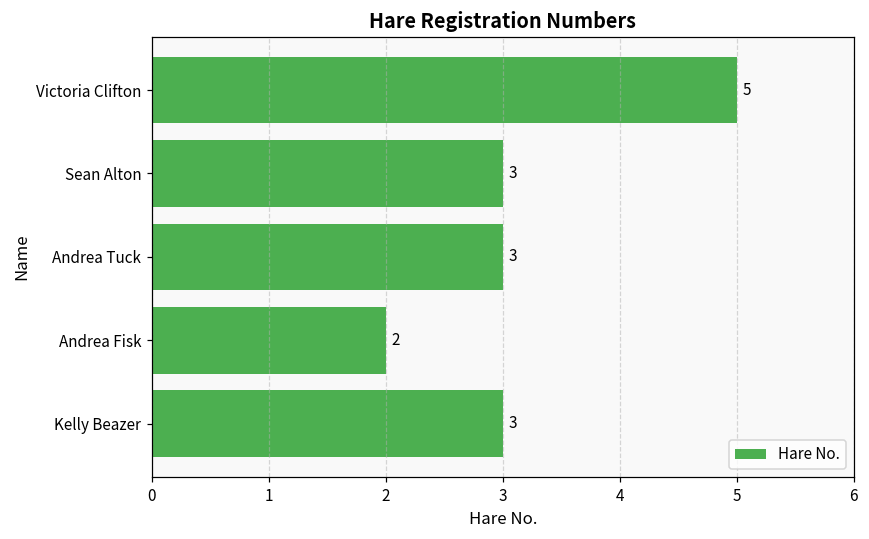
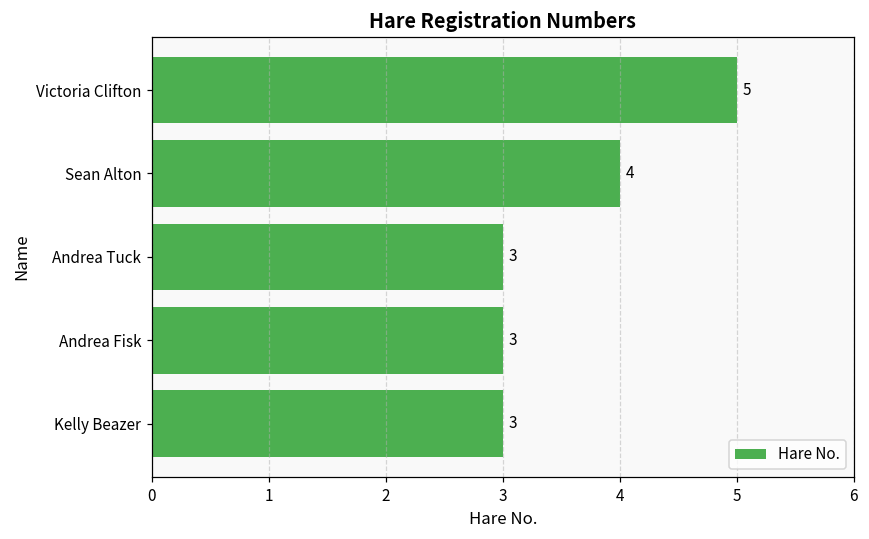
  {
    "Victoria Clifton": 5,
-   "Sean Alton": 3,
+   "Sean Alton": 4,
    "Andrea Tuck": 3,
-   "Andrea Fisk": 2,
+   "Andrea Fisk": 3,
    "Kelly Beazer": 3
  }
